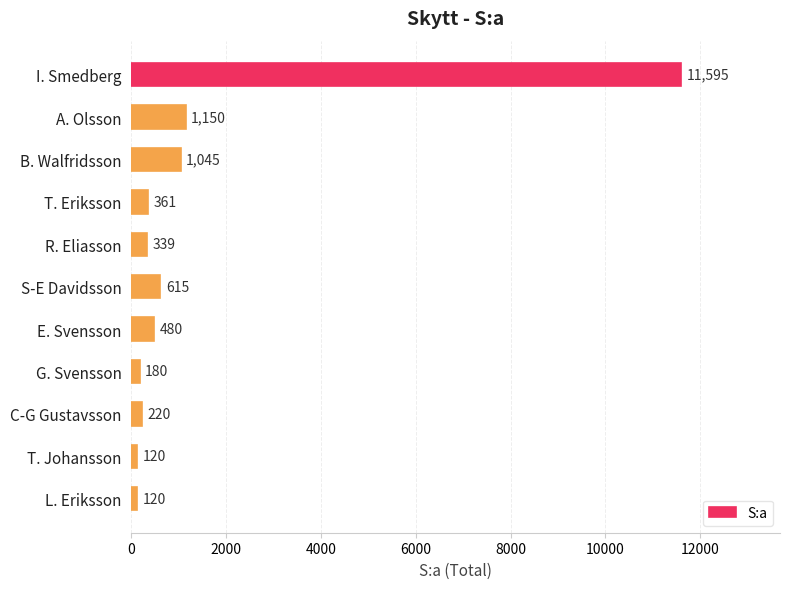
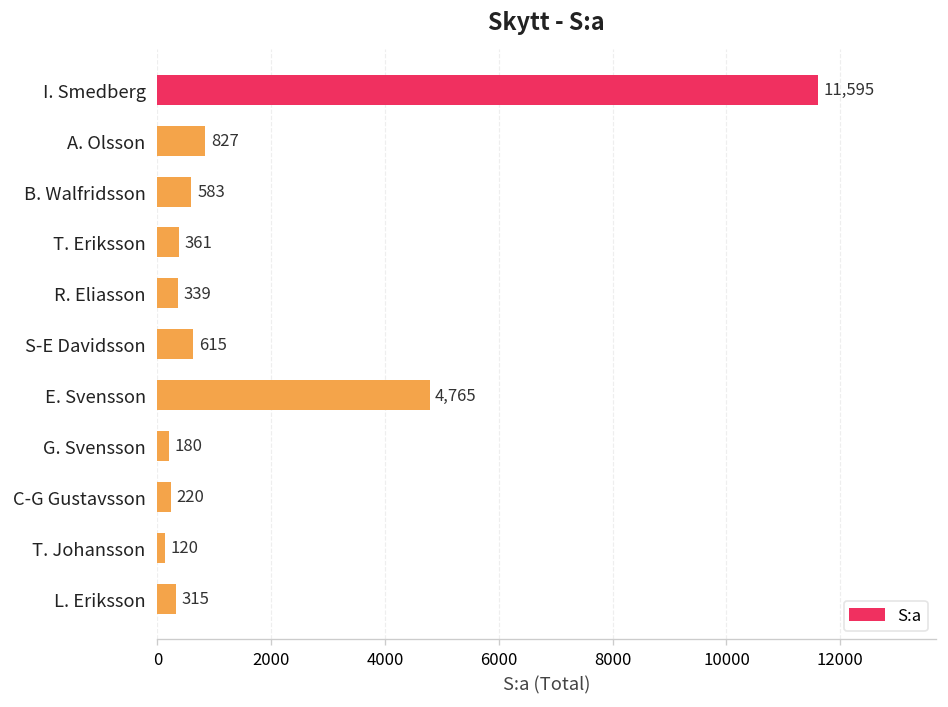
  {
    "I. Smedberg": "11,595",
-   "A. Olsson": "1,150",
-   "B. Walfridsson": "1,045",
+   "A. Olsson": "827",
+   "B. Walfridsson": "583",
    "T. Eriksson": "361",
    "R. Eliasson": "339",
    "S-E Davidsson": "615",
-   "E. Svensson": "480",
+   "E. Svensson": "4,765",
    "G. Svensson": "180",
    "C-G Gustavsson": "220",
    "T. Johansson": "120",
-   "L. Eriksson": "120"
+   "L. Eriksson": "315"
  }
